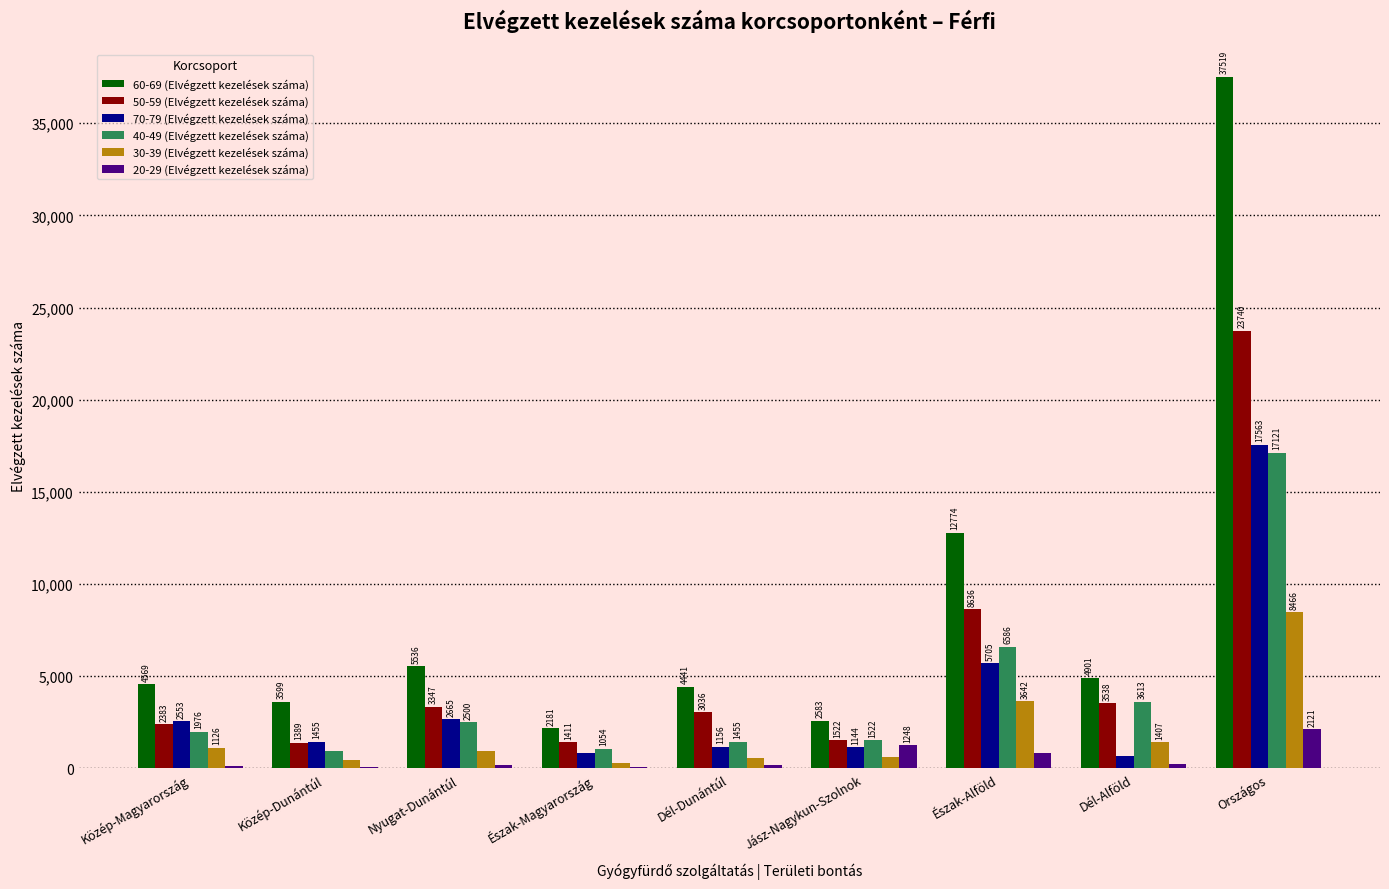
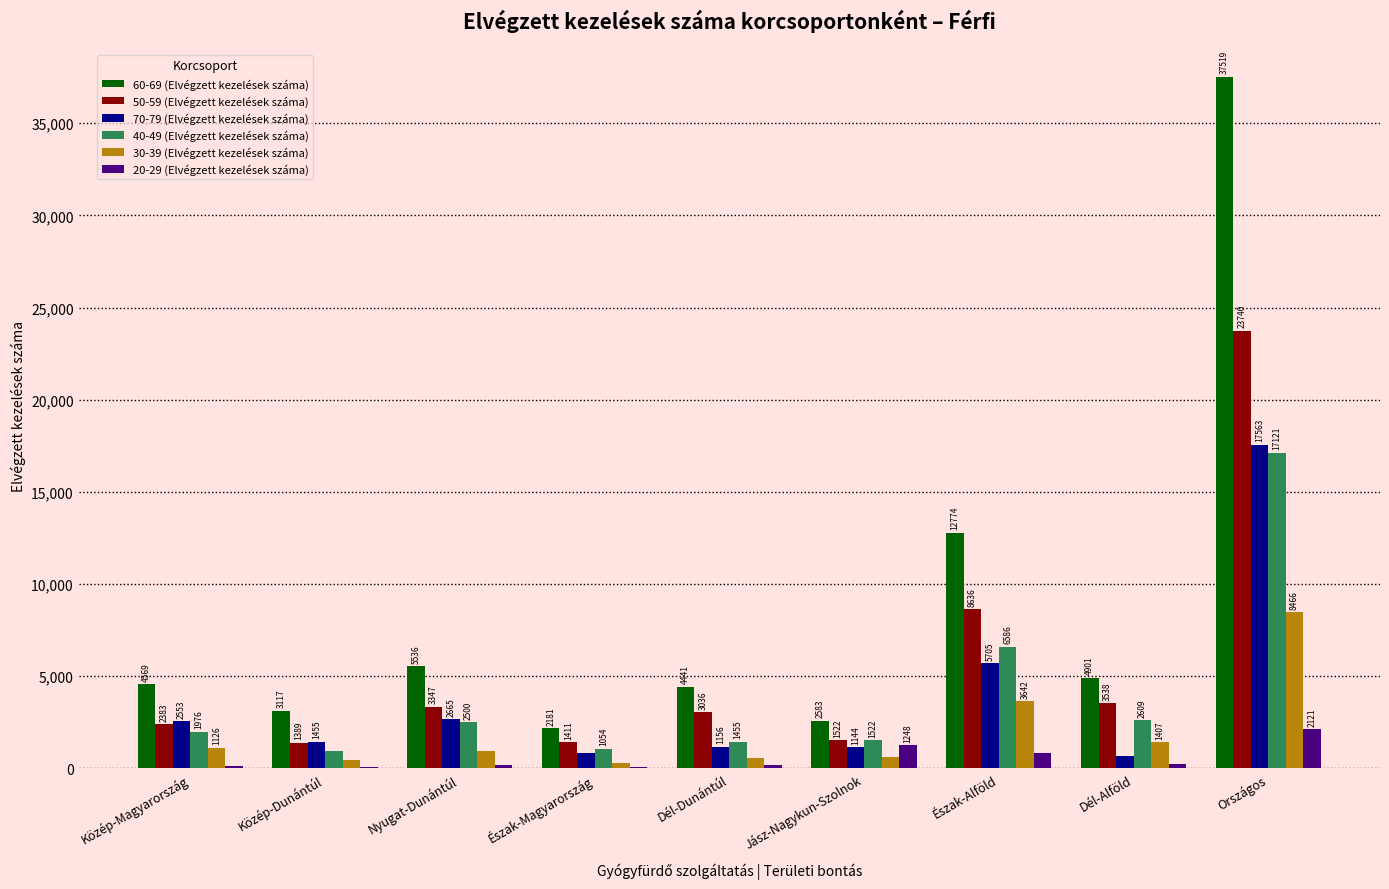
  {
    "60-69 (Elvégzett kezelések száma)": {
      "Közép-Magyarország": 4569,
-     "Közép-Dunántúl": 3599,
+     "Közép-Dunántúl": 3117,
      "Nyugat-Dunántúl": 5536,
      "Észak-Magyarország": 2181,
      "Dél-Dunántúl": 4441,
      "Jász-Nagykun-Szolnok": 2583,
      "Észak-Alföld": 12774,
      "Dél-Alföld": 4901,
      "Országos": 37519
    },
    "50-59 (Elvégzett kezelések száma)": {
      "Közép-Magyarország": 2383,
      "Közép-Dunántúl": 1389,
      "Nyugat-Dunántúl": 3347,
      "Észak-Magyarország": 1411,
      "Dél-Dunántúl": 3036,
      "Jász-Nagykun-Szolnok": 1522,
      "Észak-Alföld": 8636,
      "Dél-Alföld": 3538,
      "Országos": 23740
    },
    "70-79 (Elvégzett kezelések száma)": {
      "Közép-Magyarország": 2553,
      "Közép-Dunántúl": 1455,
      "Nyugat-Dunántúl": 2665,
      "Dél-Dunántúl": 1156,
      "Jász-Nagykun-Szolnok": 1144,
      "Észak-Alföld": 5705,
      "Országos": 17563
    },
    "40-49 (Elvégzett kezelések száma)": {
      "Közép-Magyarország": 1976,
      "Nyugat-Dunántúl": 2500,
      "Észak-Magyarország": 1054,
      "Dél-Dunántúl": 1455,
      "Jász-Nagykun-Szolnok": 1522,
      "Észak-Alföld": 6586,
-     "Dél-Alföld": 3613,
+     "Dél-Alföld": 2609,
      "Országos": 17121
    },
    "30-39 (Elvégzett kezelések száma)": {
      "Közép-Magyarország": 1126,
      "Észak-Alföld": 3642,
      "Dél-Alföld": 1407,
      "Országos": 8466
    },
    "20-29 (Elvégzett kezelések száma)": {
      "Jász-Nagykun-Szolnok": 1248,
      "Országos": 2121
    }
  }
